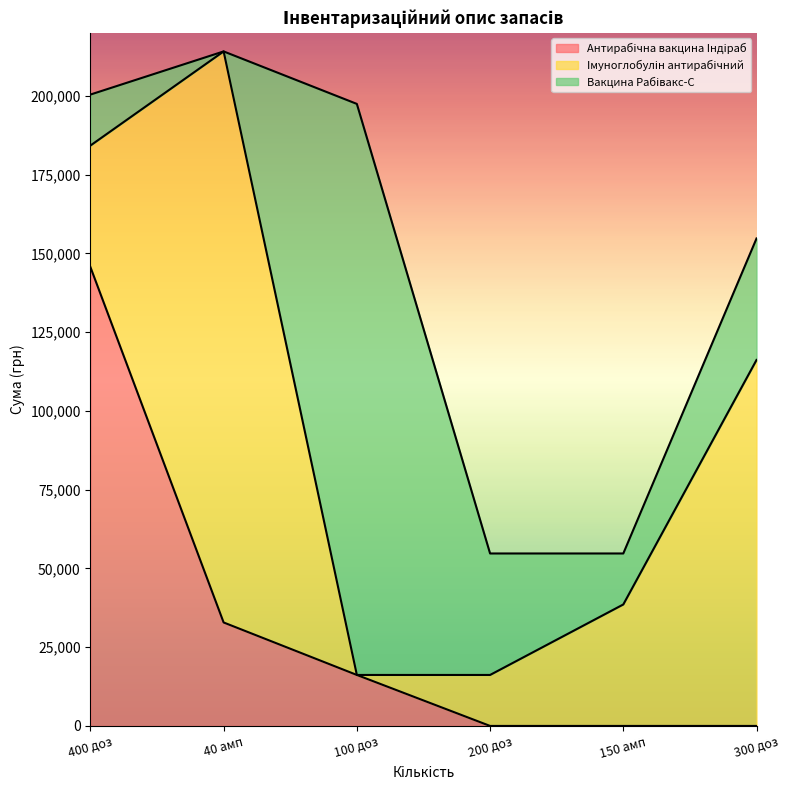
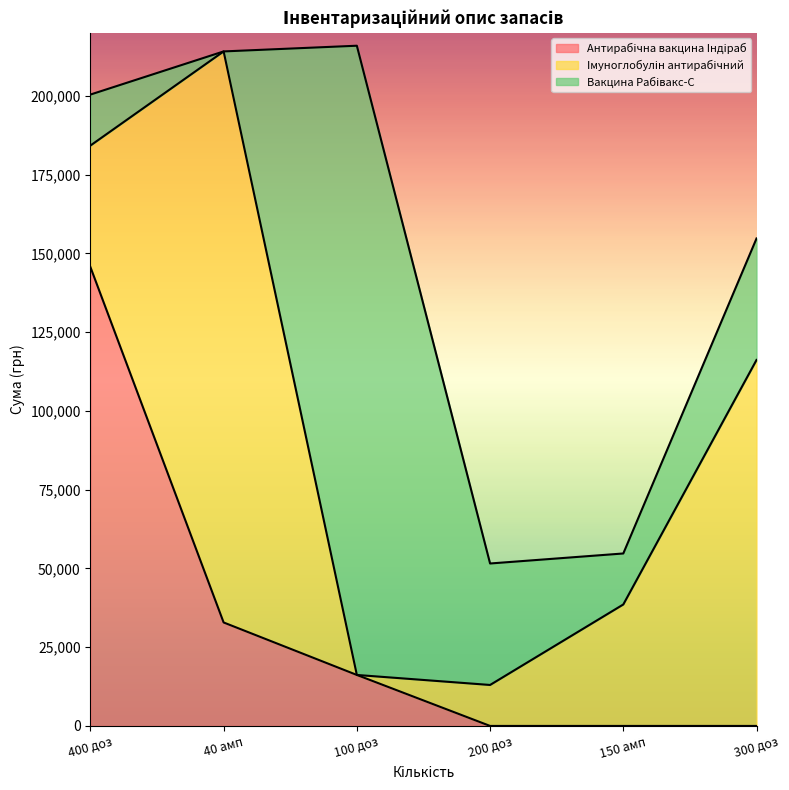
  {
    "Антирабічна вакцина Індіраб": {
      "400 доз": "146,000",
      "40 амп": "33,000",
      "200 доз": "0",
      "150 амп": "0",
      "300 доз": "0"
    },
    "Імуноглобулін антирабічний": {
      "400 доз": "39,000",
-     "200 доз": "16,000",
+     "200 доз": "13,000",
      "150 амп": "39,000",
      "300 доз": "116,000"
    },
    "Вакцина Рабівакс-С": {
      "400 доз": "16,000",
-     "100 доз": "181,000",
+     "100 доз": "200,000",
      "200 доз": "39,000",
      "150 амп": "16,000",
      "300 доз": "39,000"
    }
  }
